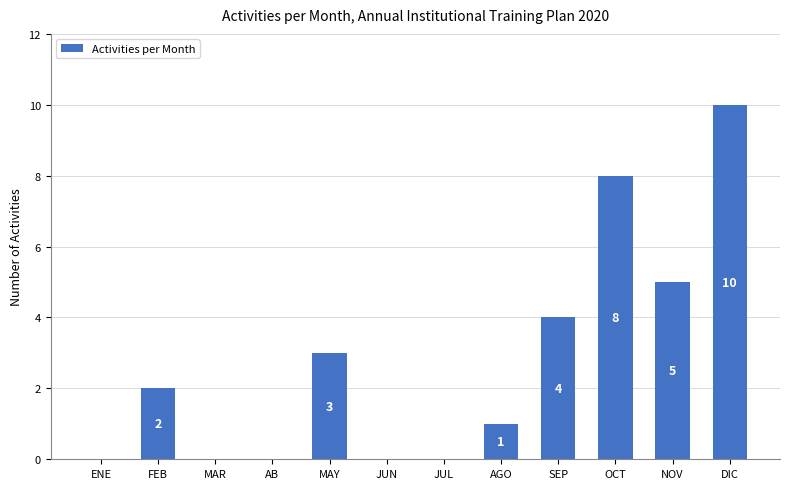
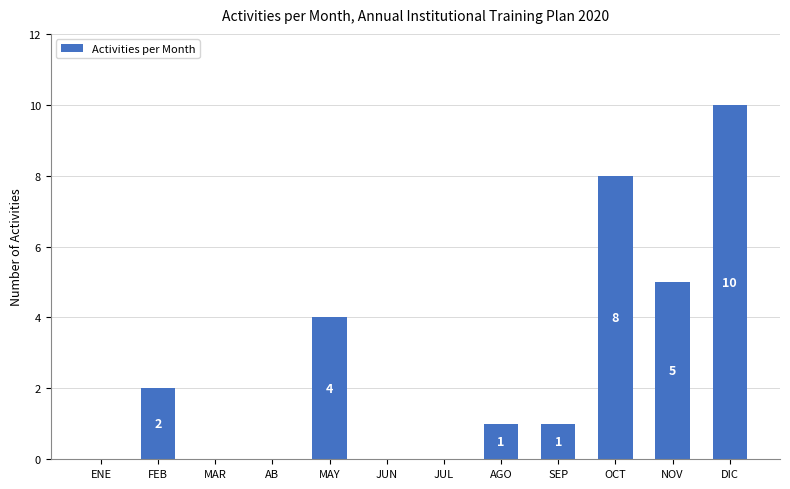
  {
    "FEB": 2,
-   "MAY": 3,
+   "MAY": 4,
    "AGO": 1,
-   "SEP": 4,
+   "SEP": 1,
    "OCT": 8,
    "NOV": 5,
    "DIC": 10
  }
